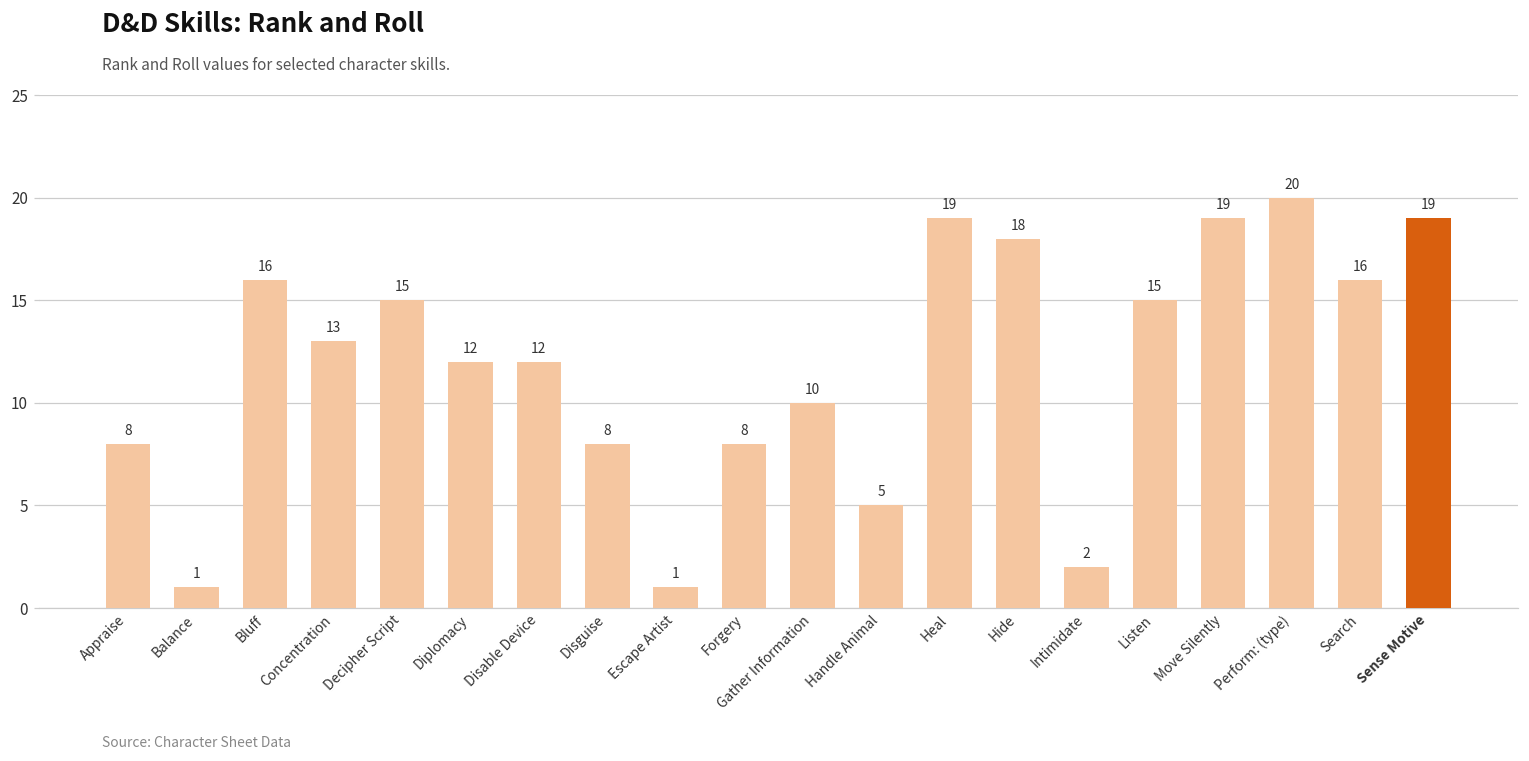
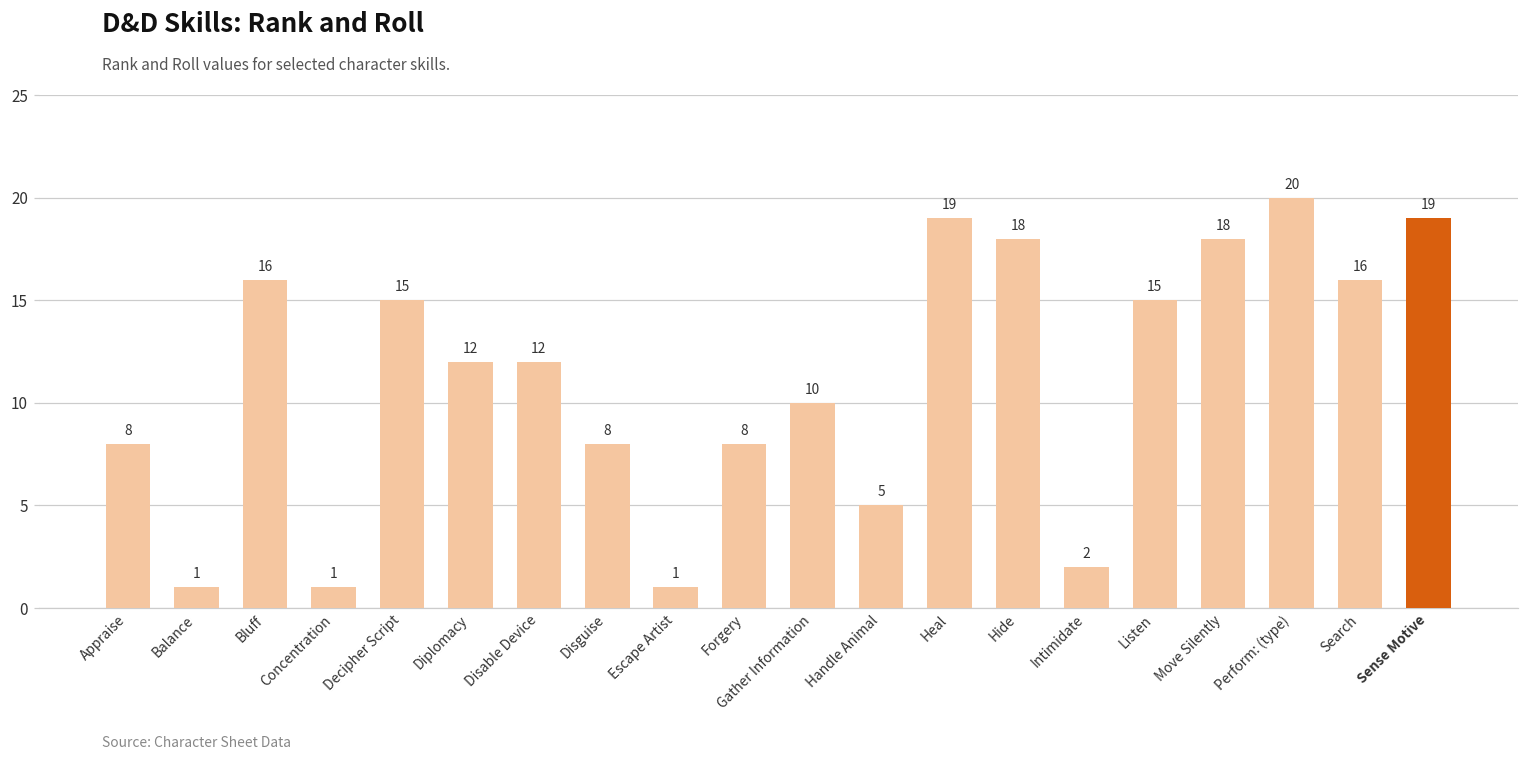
  {
    "Appraise": 8,
    "Balance": 1,
    "Bluff": 16,
-   "Concentration": 13,
+   "Concentration": 1,
    "Decipher Script": 15,
    "Diplomacy": 12,
    "Disable Device": 12,
    "Disguise": 8,
    "Escape Artist": 1,
    "Forgery": 8,
    "Gather Information": 10,
    "Handle Animal": 5,
    "Heal": 19,
    "Hide": 18,
    "Intimidate": 2,
    "Listen": 15,
-   "Move Silently": 19,
+   "Move Silently": 18,
    "Perform: (type)": 20,
    "Search": 16,
    "Sense Motive": 19
  }
